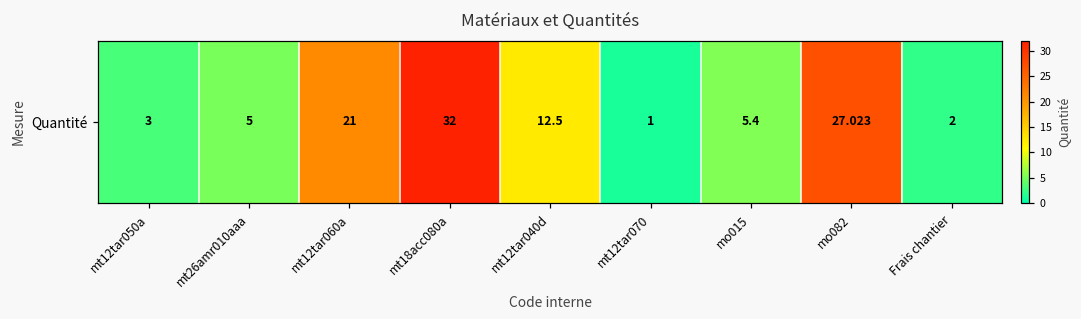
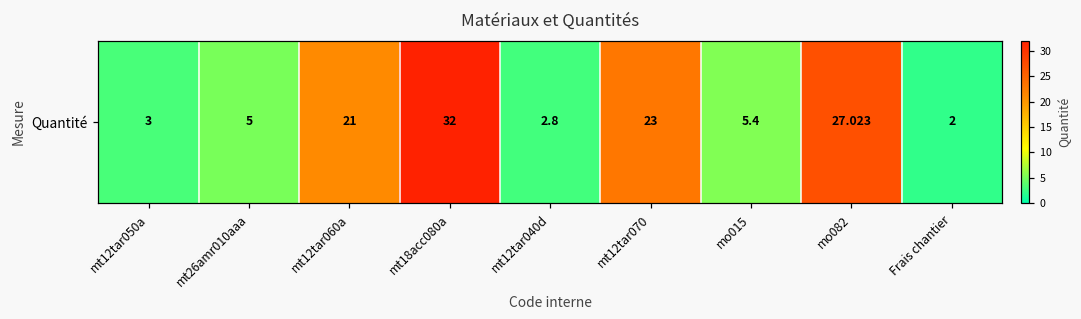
  {
    "Quantité": {
      "mt12tar050a": 3,
      "mt26amr010aaa": 5,
      "mt12tar060a": 21,
      "mt18acc080a": 32,
-     "mt12tar040d": 12.5,
-     "mt12tar070": 1,
+     "mt12tar040d": 2.8,
+     "mt12tar070": 23,
      "mo015": 5.4,
      "mo082": 27.023,
      "Frais chantier": 2
    }
  }
